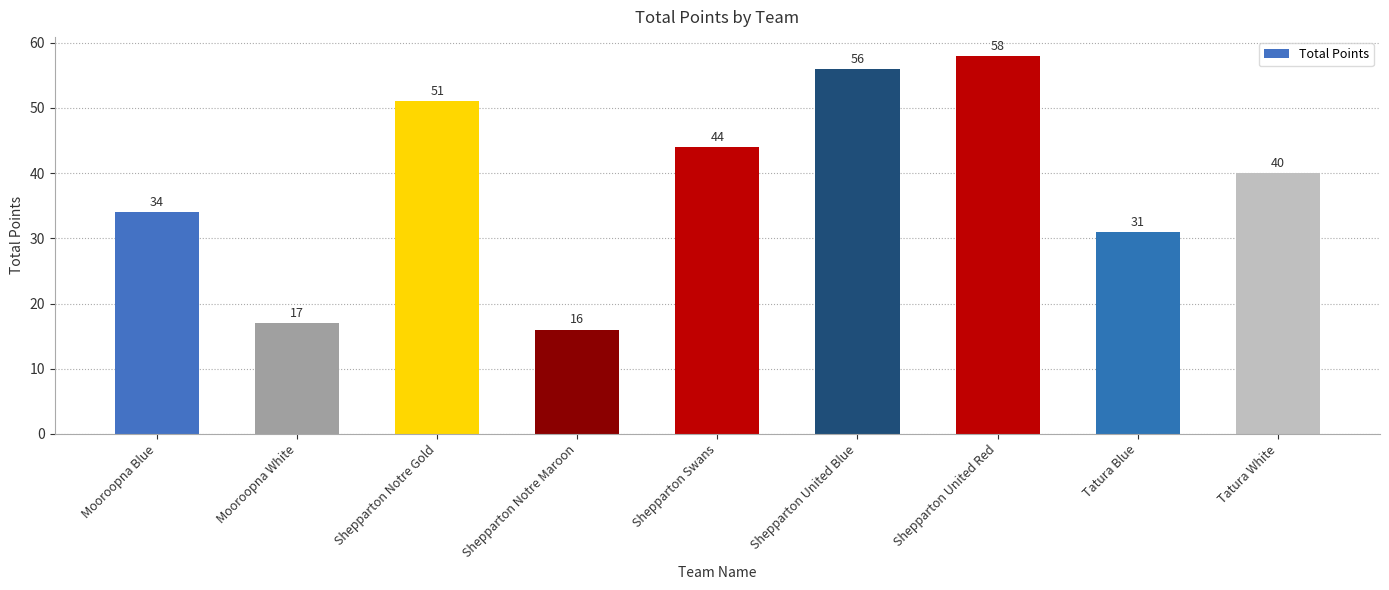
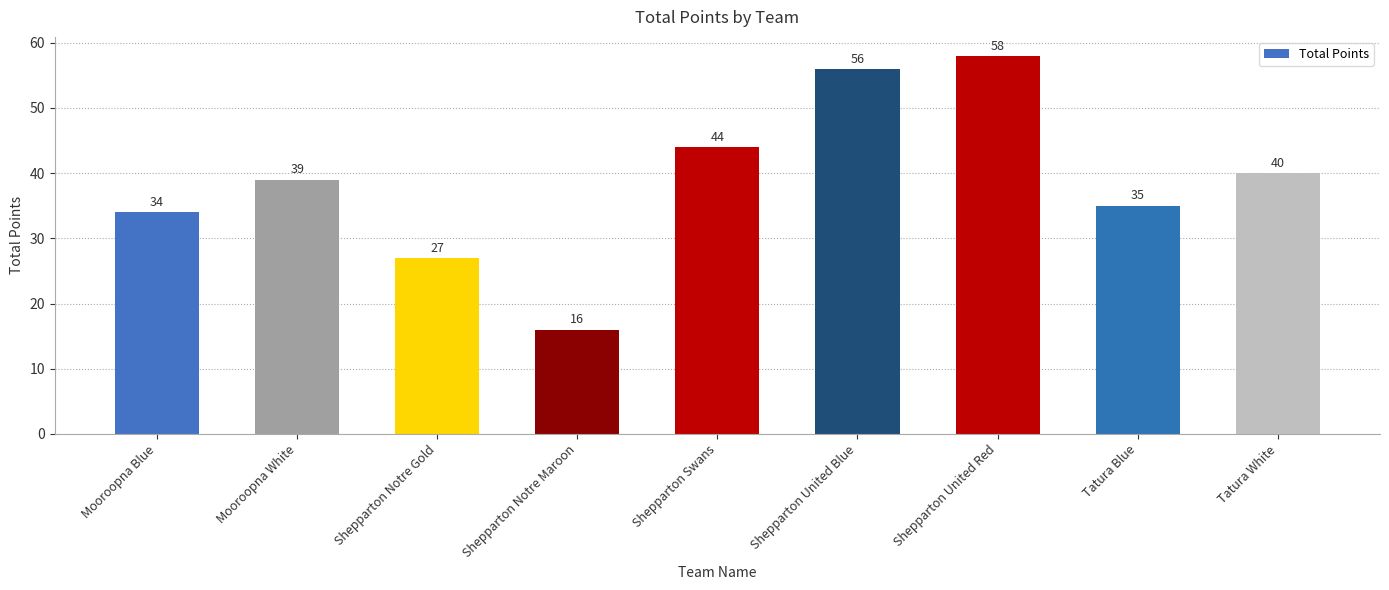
  {
    "Mooroopna Blue": 34,
-   "Mooroopna White": 17,
-   "Shepparton Notre Gold": 51,
+   "Mooroopna White": 39,
+   "Shepparton Notre Gold": 27,
    "Shepparton Notre Maroon": 16,
    "Shepparton Swans": 44,
    "Shepparton United Blue": 56,
    "Shepparton United Red": 58,
-   "Tatura Blue": 31,
+   "Tatura Blue": 35,
    "Tatura White": 40
  }
